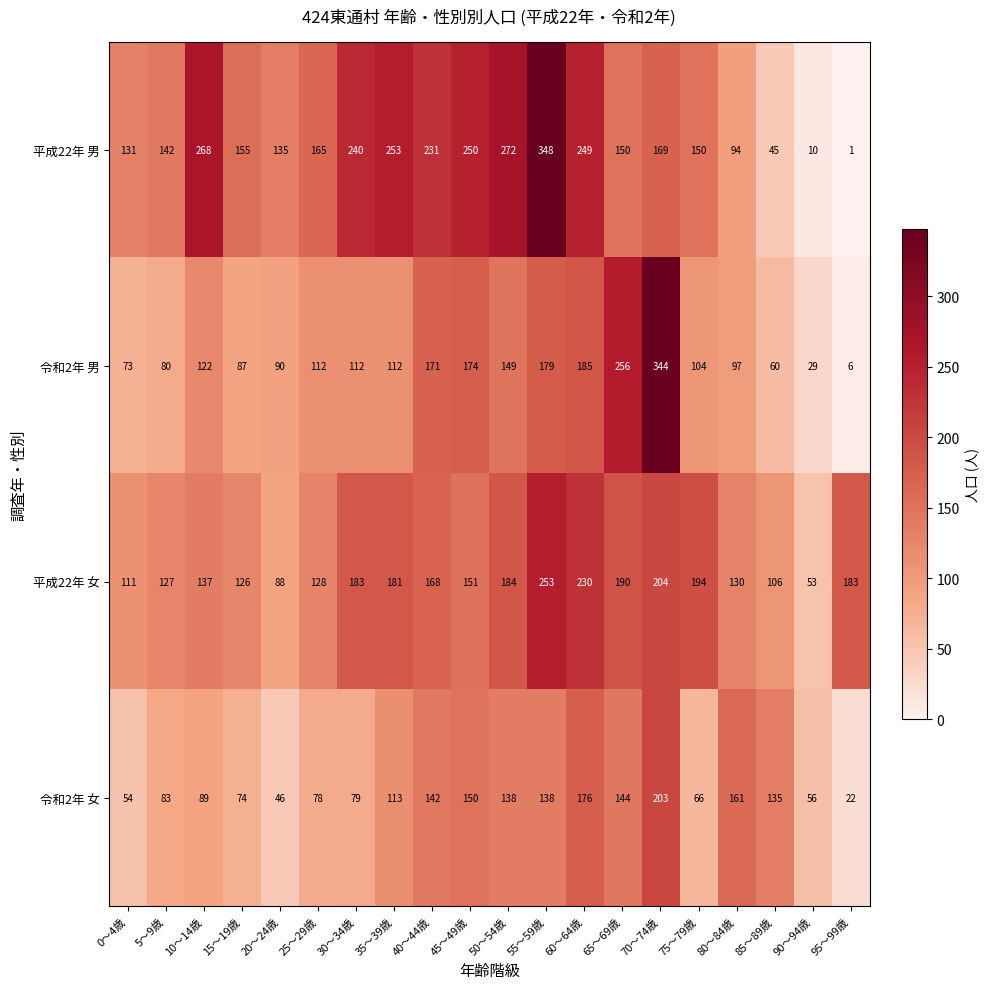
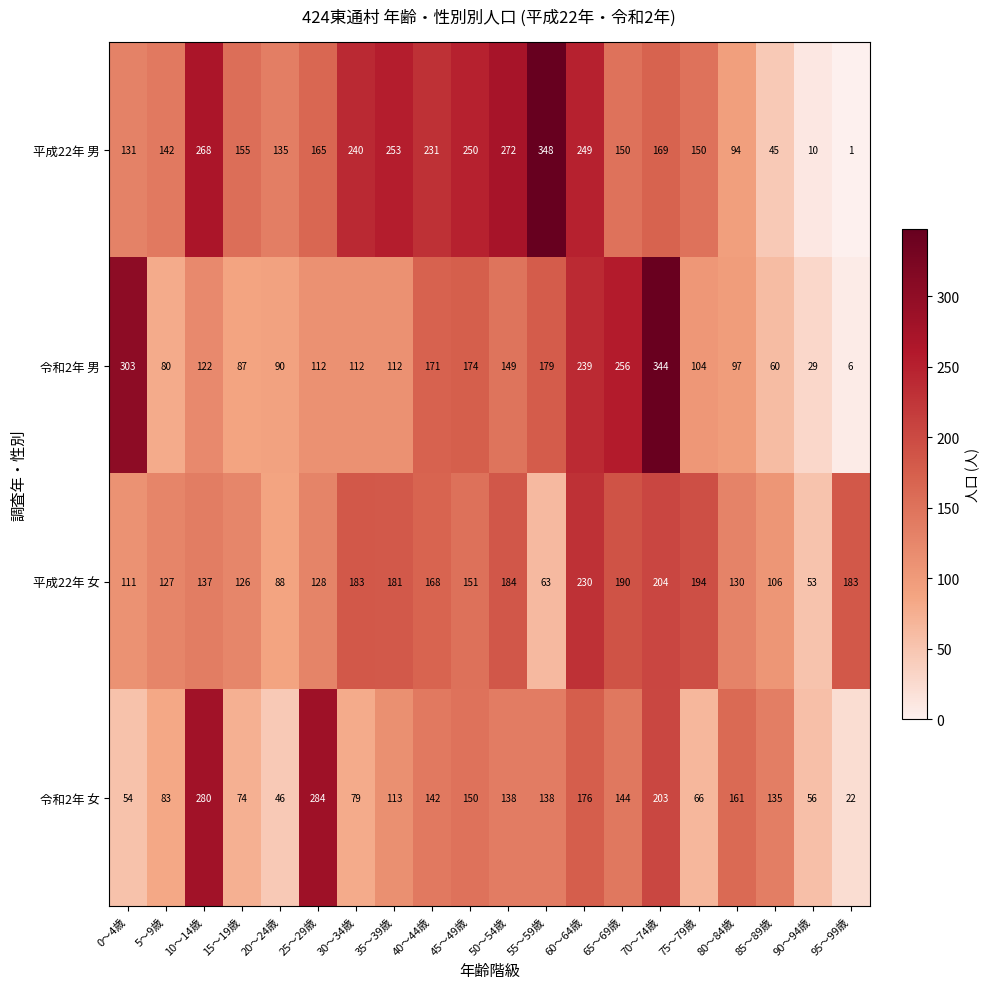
  {
    "平成22年 男": {
      "0～4歳": 131,
      "5～9歳": 142,
      "10～14歳": 268,
      "15～19歳": 155,
      "20～24歳": 135,
      "25～29歳": 165,
      "30～34歳": 240,
      "35～39歳": 253,
      "40～44歳": 231,
      "45～49歳": 250,
      "50～54歳": 272,
      "55～59歳": 348,
      "60～64歳": 249,
      "65～69歳": 150,
      "70～74歳": 169,
      "75～79歳": 150,
      "80～84歳": 94,
      "85～89歳": 45,
      "90～94歳": 10,
      "95～99歳": 1
    },
    "令和2年 男": {
-     "0～4歳": 73,
+     "0～4歳": 303,
      "5～9歳": 80,
      "10～14歳": 122,
      "15～19歳": 87,
      "20～24歳": 90,
      "25～29歳": 112,
      "30～34歳": 112,
      "35～39歳": 112,
      "40～44歳": 171,
      "45～49歳": 174,
      "50～54歳": 149,
      "55～59歳": 179,
-     "60～64歳": 185,
+     "60～64歳": 239,
      "65～69歳": 256,
      "70～74歳": 344,
      "75～79歳": 104,
      "80～84歳": 97,
      "85～89歳": 60,
      "90～94歳": 29,
      "95～99歳": 6
    },
    "平成22年 女": {
      "0～4歳": 111,
      "5～9歳": 127,
      "10～14歳": 137,
      "15～19歳": 126,
      "20～24歳": 88,
      "25～29歳": 128,
      "30～34歳": 183,
      "35～39歳": 181,
      "40～44歳": 168,
      "45～49歳": 151,
      "50～54歳": 184,
-     "55～59歳": 253,
+     "55～59歳": 63,
      "60～64歳": 230,
      "65～69歳": 190,
      "70～74歳": 204,
      "75～79歳": 194,
      "80～84歳": 130,
      "85～89歳": 106,
      "90～94歳": 53,
      "95～99歳": 183
    },
    "令和2年 女": {
      "0～4歳": 54,
      "5～9歳": 83,
-     "10～14歳": 89,
+     "10～14歳": 280,
      "15～19歳": 74,
      "20～24歳": 46,
-     "25～29歳": 78,
+     "25～29歳": 284,
      "30～34歳": 79,
      "35～39歳": 113,
      "40～44歳": 142,
      "45～49歳": 150,
      "50～54歳": 138,
      "55～59歳": 138,
      "60～64歳": 176,
      "65～69歳": 144,
      "70～74歳": 203,
      "75～79歳": 66,
      "80～84歳": 161,
      "85～89歳": 135,
      "90～94歳": 56,
      "95～99歳": 22
    }
  }
